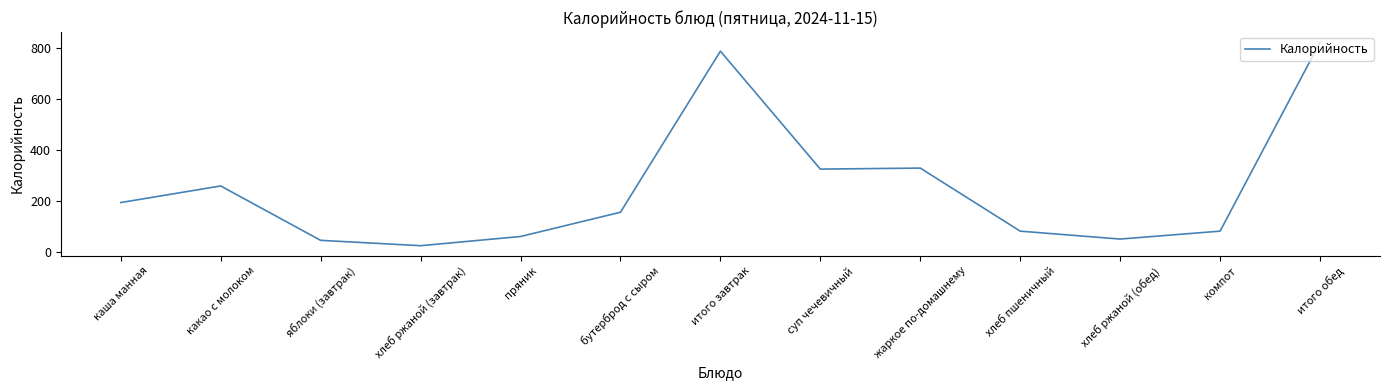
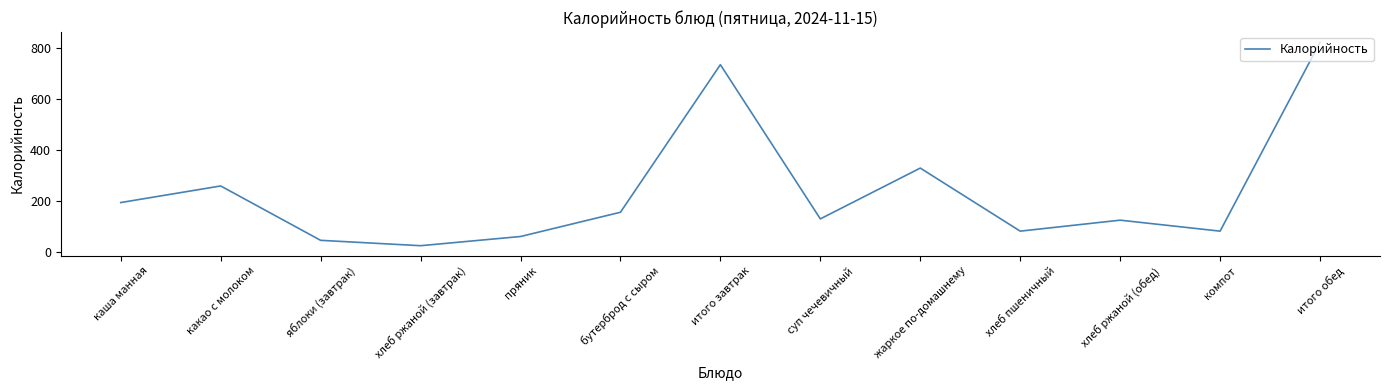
  {
    "каша манная": 200,
    "какао с молоком": 260,
    "яблоки (завтрак)": 50,
    "хлеб ржаной (завтрак)": 30,
    "пряник": 60,
    "бутерброд с сыром": 160,
-   "итого завтрак": 790,
-   "суп чечевичный": 330,
+   "итого завтрак": 740,
+   "суп чечевичный": 130,
    "жаркое по-домашнему": 330,
    "хлеб пшеничный": 80,
-   "хлеб ржаной (обед)": 50,
+   "хлеб ржаной (обед)": 130,
    "компот": 80
  }
